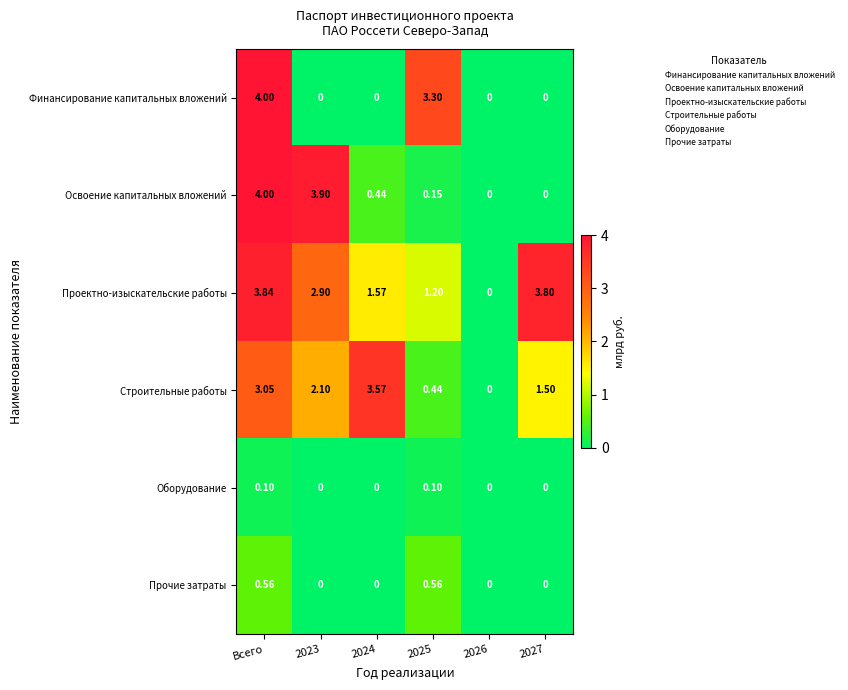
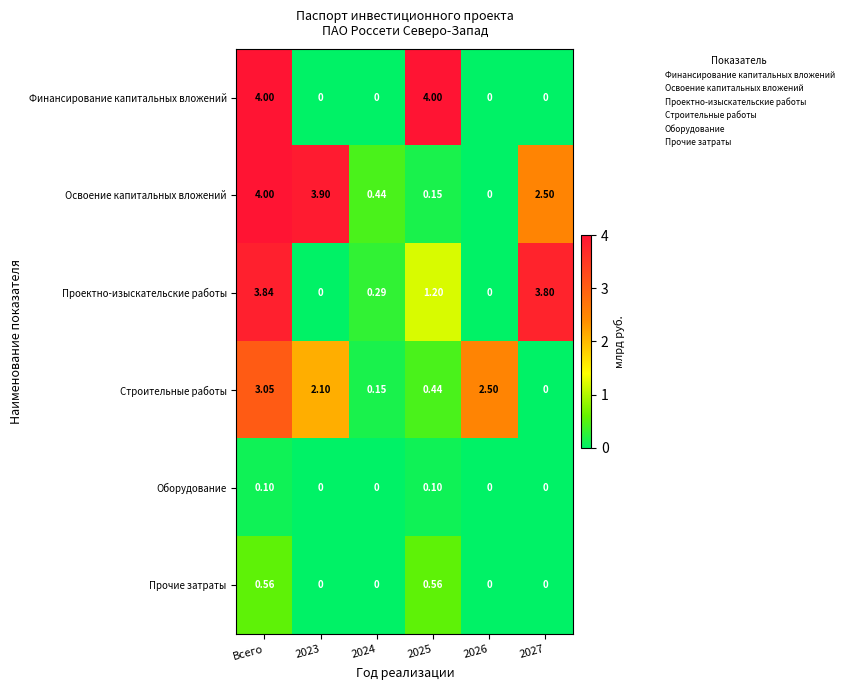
  {
    "Финансирование капитальных вложений": {
      "Всего": 4.00,
      "2023": 0,
      "2024": 0,
-     "2025": 3.30,
+     "2025": 4.00,
      "2026": 0,
      "2027": 0
    },
    "Освоение капитальных вложений": {
      "Всего": 4.00,
      "2023": 3.90,
      "2024": 0.44,
      "2025": 0.15,
      "2026": 0,
-     "2027": 0
+     "2027": 2.50
    },
    "Проектно-изыскательские работы": {
      "Всего": 3.84,
-     "2023": 2.90,
-     "2024": 1.57,
+     "2023": 0,
+     "2024": 0.29,
      "2025": 1.20,
      "2026": 0,
      "2027": 3.80
    },
    "Строительные работы": {
      "Всего": 3.05,
      "2023": 2.10,
-     "2024": 3.57,
+     "2024": 0.15,
      "2025": 0.44,
-     "2026": 0,
-     "2027": 1.50
+     "2026": 2.50,
+     "2027": 0
    },
    "Оборудование": {
      "Всего": 0.10,
      "2023": 0,
      "2024": 0,
      "2025": 0.10,
      "2026": 0,
      "2027": 0
    },
    "Прочие затраты": {
      "Всего": 0.56,
      "2023": 0,
      "2024": 0,
      "2025": 0.56,
      "2026": 0,
      "2027": 0
    }
  }
